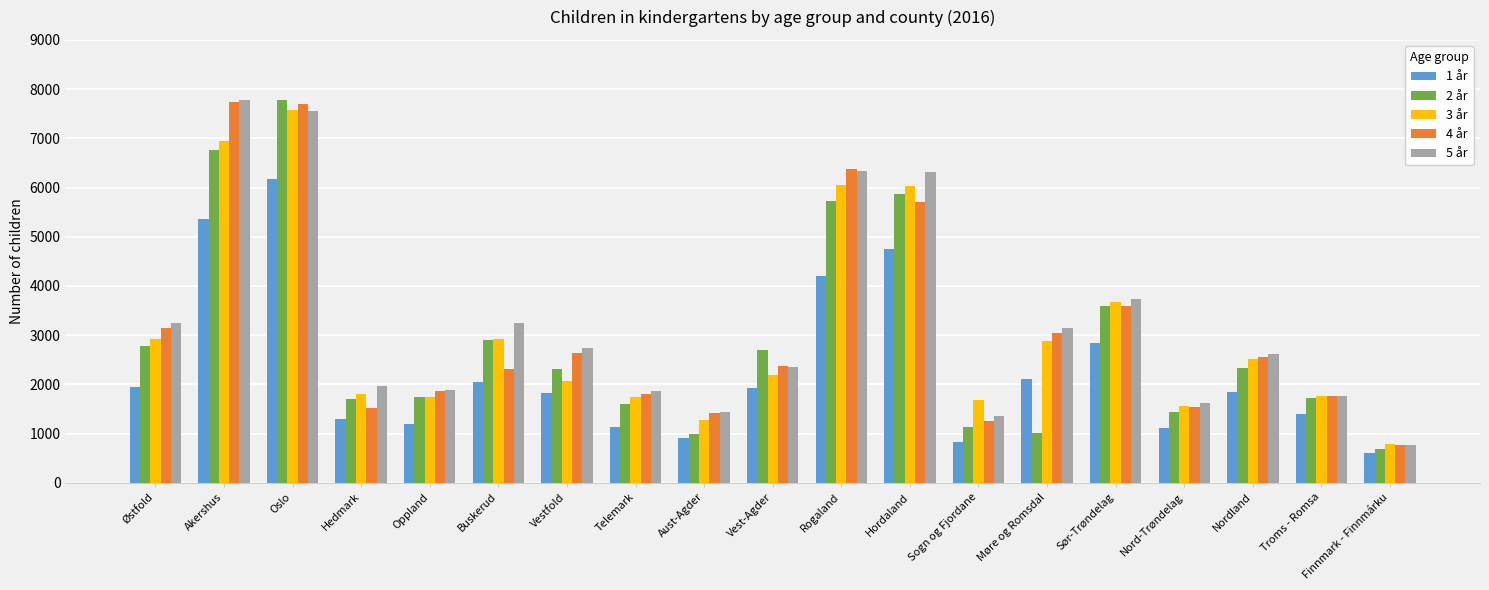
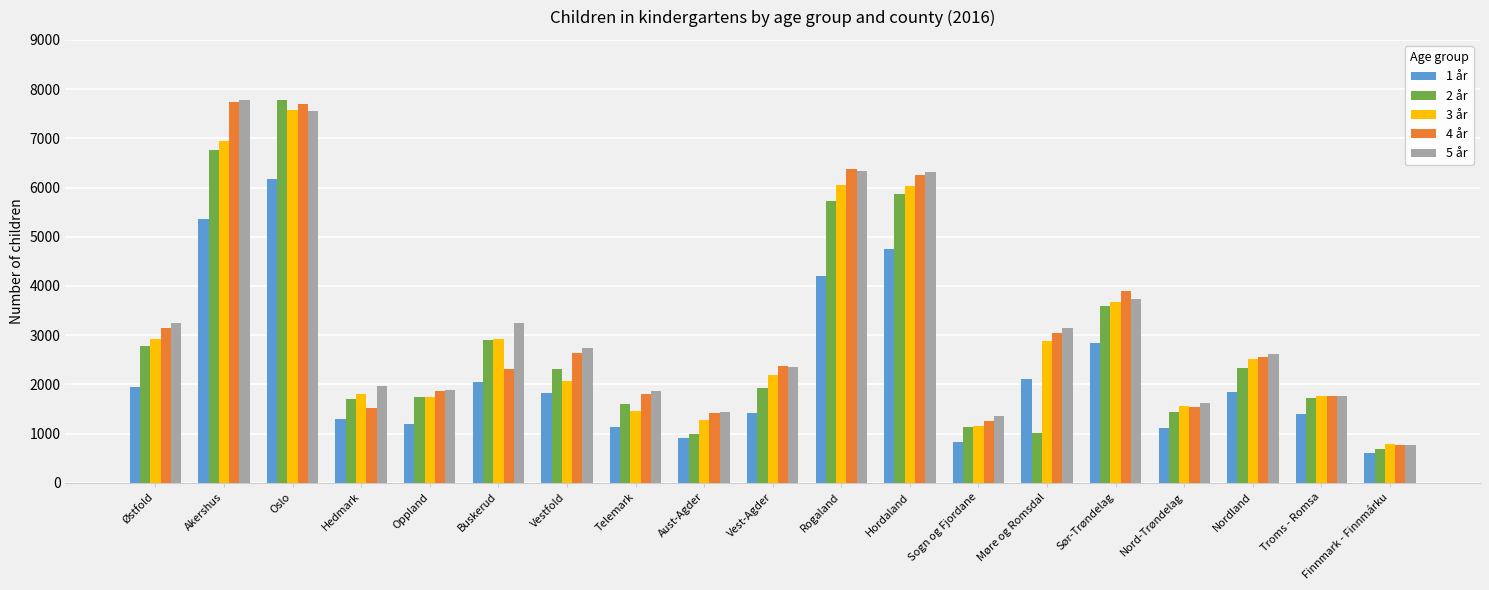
  {
    "1 år": {
      "Østfold": 2000,
      "Akershus": 5400,
      "Oslo": 6200,
      "Hedmark": 1300,
      "Oppland": 1200,
      "Buskerud": 2000,
      "Vestfold": 1800,
      "Telemark": 1100,
      "Aust-Agder": 900,
-     "Vest-Agder": 1900,
+     "Vest-Agder": 1400,
      "Rogaland": 4200,
      "Hordaland": 4700,
      "Sogn og Fjordane": 800,
      "Møre og Romsdal": 2100,
      "Sør-Trøndelag": 2800,
      "Nord-Trøndelag": 1100,
      "Nordland": 1800,
      "Troms - Romsa": 1400,
      "Finnmark - Finnmárku": 600
    },
    "2 år": {
      "Østfold": 2800,
      "Akershus": 6800,
      "Oslo": 7800,
      "Hedmark": 1700,
      "Oppland": 1800,
      "Buskerud": 2900,
      "Vestfold": 2300,
      "Telemark": 1600,
      "Aust-Agder": 1000,
-     "Vest-Agder": 2700,
+     "Vest-Agder": 1900,
      "Rogaland": 5700,
      "Hordaland": 5900,
      "Sogn og Fjordane": 1100,
      "Møre og Romsdal": 1000,
      "Sør-Trøndelag": 3600,
      "Nord-Trøndelag": 1400,
      "Nordland": 2300,
      "Troms - Romsa": 1700,
      "Finnmark - Finnmárku": 700
    },
    "3 år": {
      "Østfold": 2900,
      "Akershus": 6900,
      "Oslo": 7600,
      "Hedmark": 1800,
      "Oppland": 1800,
      "Buskerud": 2900,
      "Vestfold": 2100,
-     "Telemark": 1700,
+     "Telemark": 1500,
      "Aust-Agder": 1300,
      "Vest-Agder": 2200,
      "Rogaland": 6000,
      "Hordaland": 6000,
-     "Sogn og Fjordane": 1700,
+     "Sogn og Fjordane": 1200,
      "Møre og Romsdal": 2900,
      "Sør-Trøndelag": 3700,
      "Nord-Trøndelag": 1600,
      "Nordland": 2500,
      "Troms - Romsa": 1800,
      "Finnmark - Finnmárku": 800
    },
    "4 år": {
      "Østfold": 3100,
      "Akershus": 7700,
      "Oslo": 7700,
      "Hedmark": 1500,
      "Oppland": 1900,
      "Buskerud": 2300,
      "Vestfold": 2600,
      "Telemark": 1800,
      "Aust-Agder": 1400,
      "Vest-Agder": 2400,
      "Rogaland": 6400,
-     "Hordaland": 5700,
+     "Hordaland": 6300,
      "Sogn og Fjordane": 1200,
      "Møre og Romsdal": 3000,
-     "Sør-Trøndelag": 3600,
+     "Sør-Trøndelag": 3900,
      "Nord-Trøndelag": 1500,
      "Nordland": 2600,
      "Troms - Romsa": 1800,
      "Finnmark - Finnmárku": 800
    },
    "5 år": {
      "Østfold": 3300,
      "Akershus": 7800,
      "Oslo": 7500,
      "Hedmark": 2000,
      "Oppland": 1900,
      "Buskerud": 3200,
      "Vestfold": 2700,
      "Telemark": 1900,
      "Aust-Agder": 1400,
      "Vest-Agder": 2300,
      "Rogaland": 6300,
      "Hordaland": 6300,
      "Sogn og Fjordane": 1300,
      "Møre og Romsdal": 3100,
      "Sør-Trøndelag": 3700,
      "Nord-Trøndelag": 1600,
      "Nordland": 2600,
      "Troms - Romsa": 1800,
      "Finnmark - Finnmárku": 800
    }
  }
